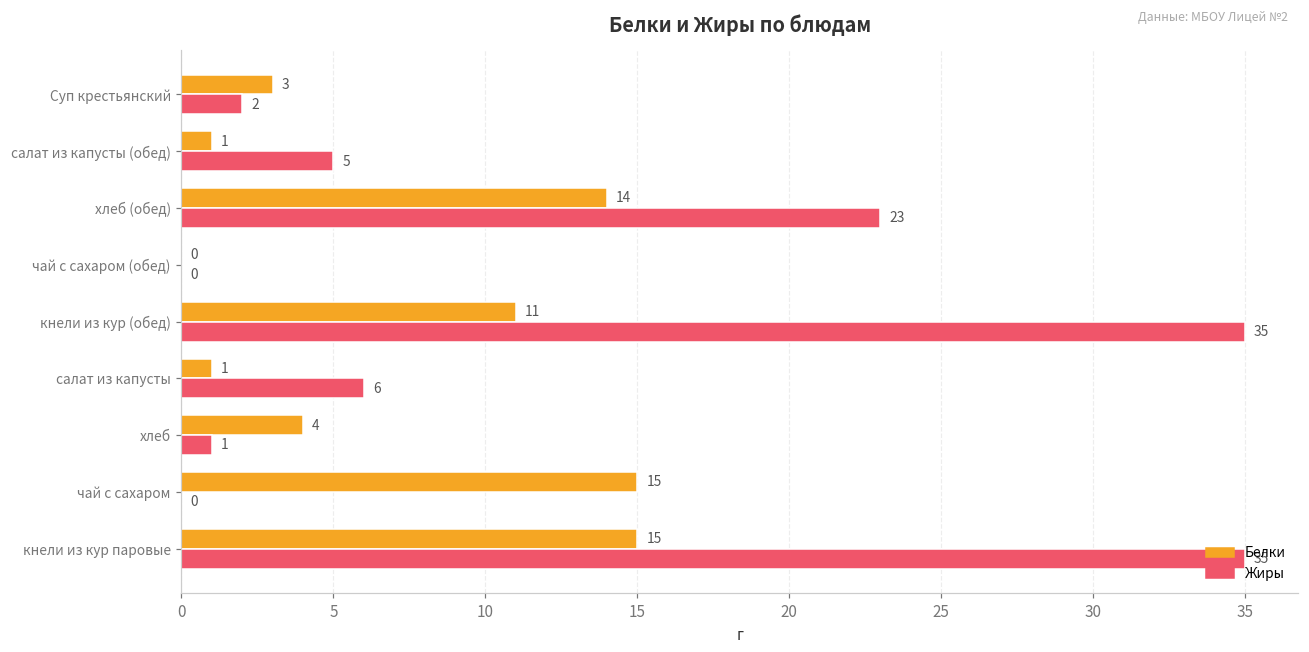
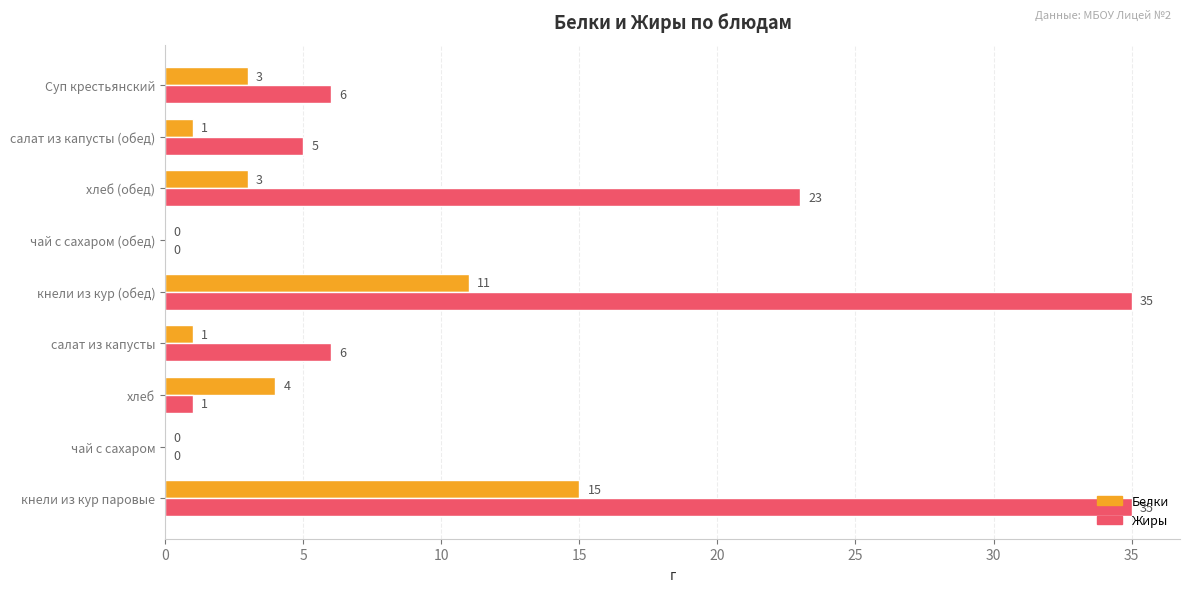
  {
    "Белки": {
      "Суп крестьянский": 3,
      "салат из капусты (обед)": 1,
-     "хлеб (обед)": 14,
+     "хлеб (обед)": 3,
      "чай с сахаром (обед)": 0,
      "кнели из кур (обед)": 11,
      "салат из капусты": 1,
      "хлеб": 4,
-     "чай с сахаром": 15,
+     "чай с сахаром": 0,
      "кнели из кур паровые": 15
    },
    "Жиры": {
-     "Суп крестьянский": 2,
+     "Суп крестьянский": 6,
      "салат из капусты (обед)": 5,
      "хлеб (обед)": 23,
      "чай с сахаром (обед)": 0,
      "кнели из кур (обед)": 35,
      "салат из капусты": 6,
      "хлеб": 1,
      "чай с сахаром": 0,
      "кнели из кур паровые": 35
    }
  }
